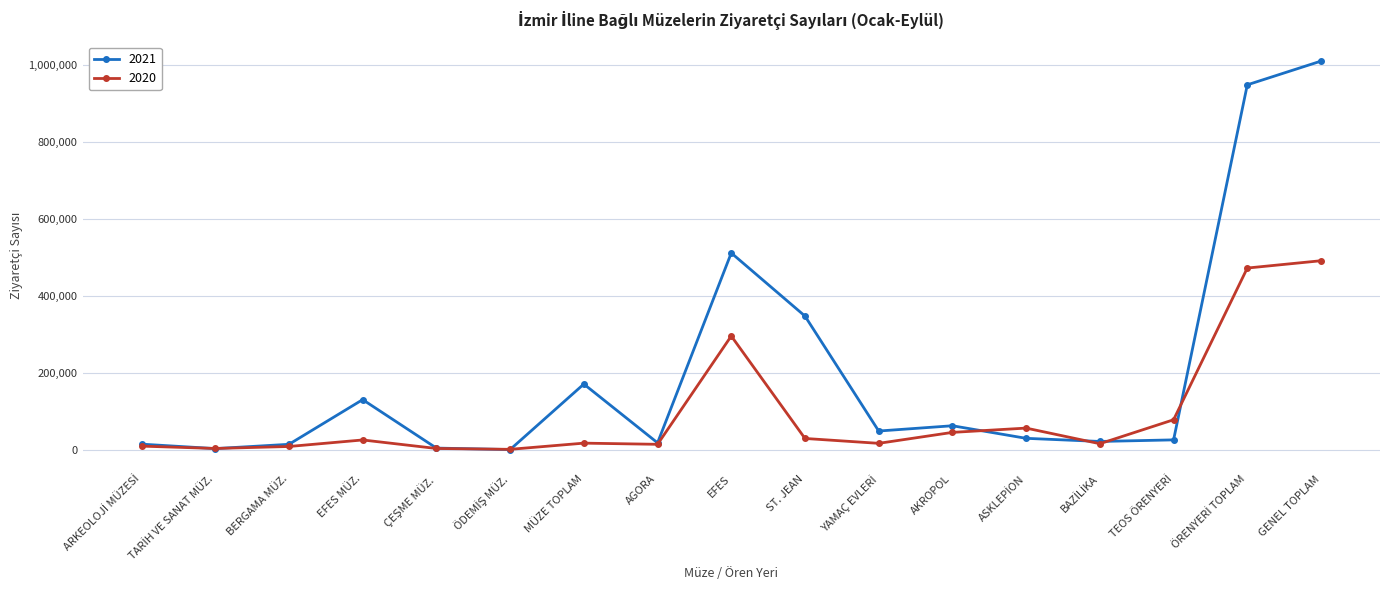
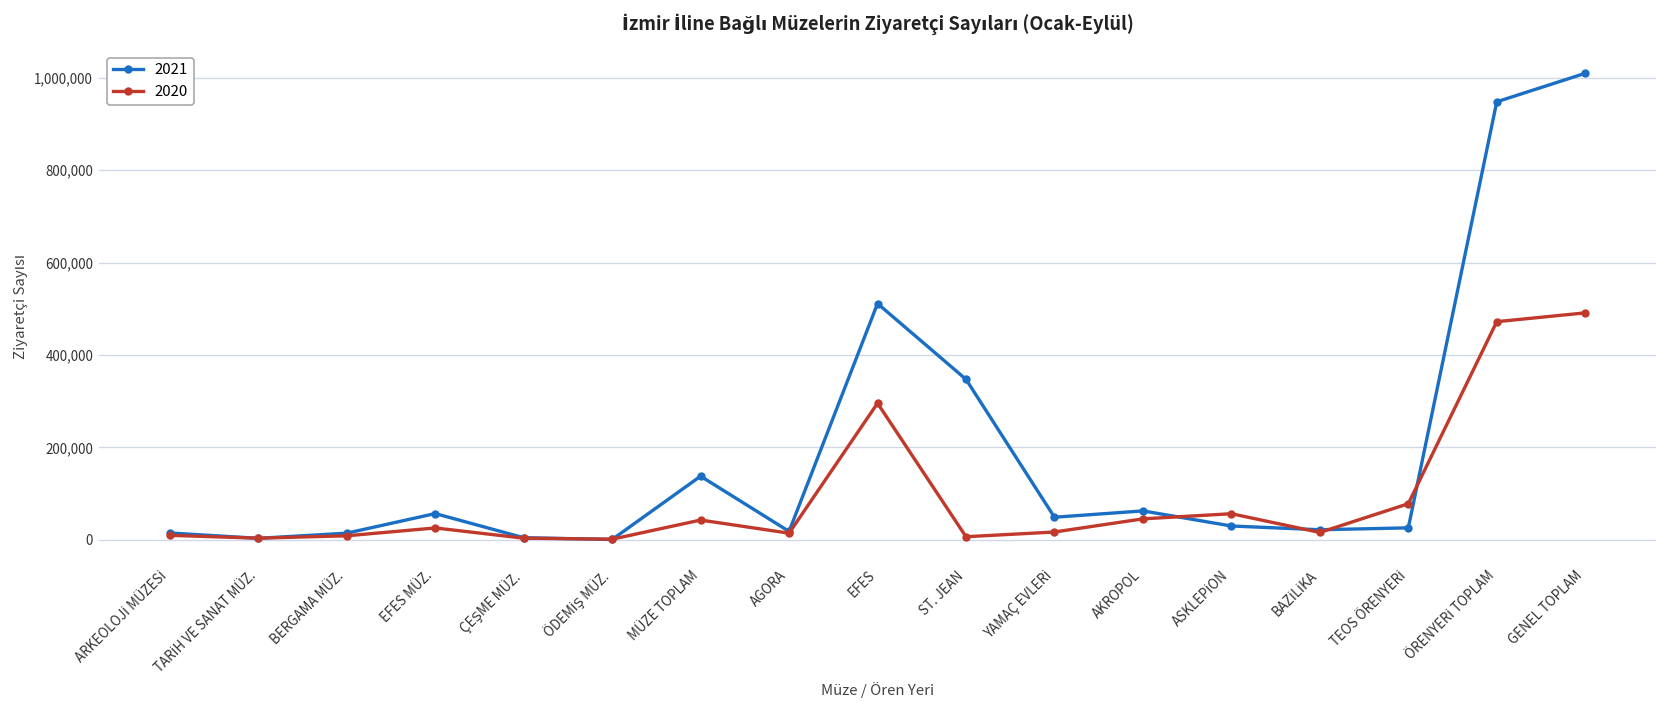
  {
    "2021": {
-     "EFES MÜZ.": "130,000",
-     "MÜZE TOPLAM": "170,000",
+     "EFES MÜZ.": "60,000",
+     "MÜZE TOPLAM": "140,000",
      "EFES": "510,000",
      "ST. JEAN": "350,000",
      "YAMAÇ EVLERİ": "50,000",
      "AKROPOL": "60,000",
      "ASKLEPİON": "30,000",
      "TEOS ÖRENYERİ": "30,000",
      "ÖRENYERİ TOPLAM": "950,000",
      "GENEL TOPLAM": "1,010,000"
    },
    "2020": {
      "EFES MÜZ.": "30,000",
-     "MÜZE TOPLAM": "20,000",
+     "MÜZE TOPLAM": "40,000",
      "EFES": "300,000",
-     "ST. JEAN": "30,000",
+     "ST. JEAN": "10,000",
      "YAMAÇ EVLERİ": "20,000",
      "AKROPOL": "50,000",
      "ASKLEPİON": "60,000",
      "TEOS ÖRENYERİ": "80,000",
      "ÖRENYERİ TOPLAM": "470,000",
      "GENEL TOPLAM": "490,000"
    }
  }
